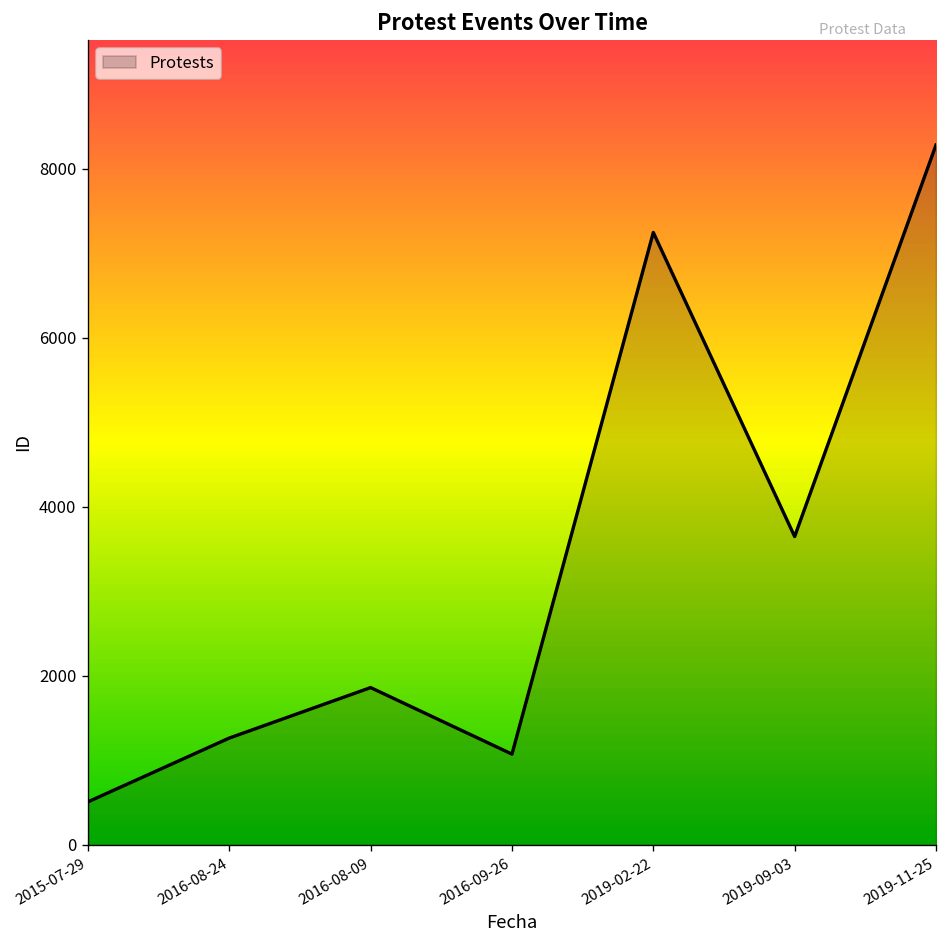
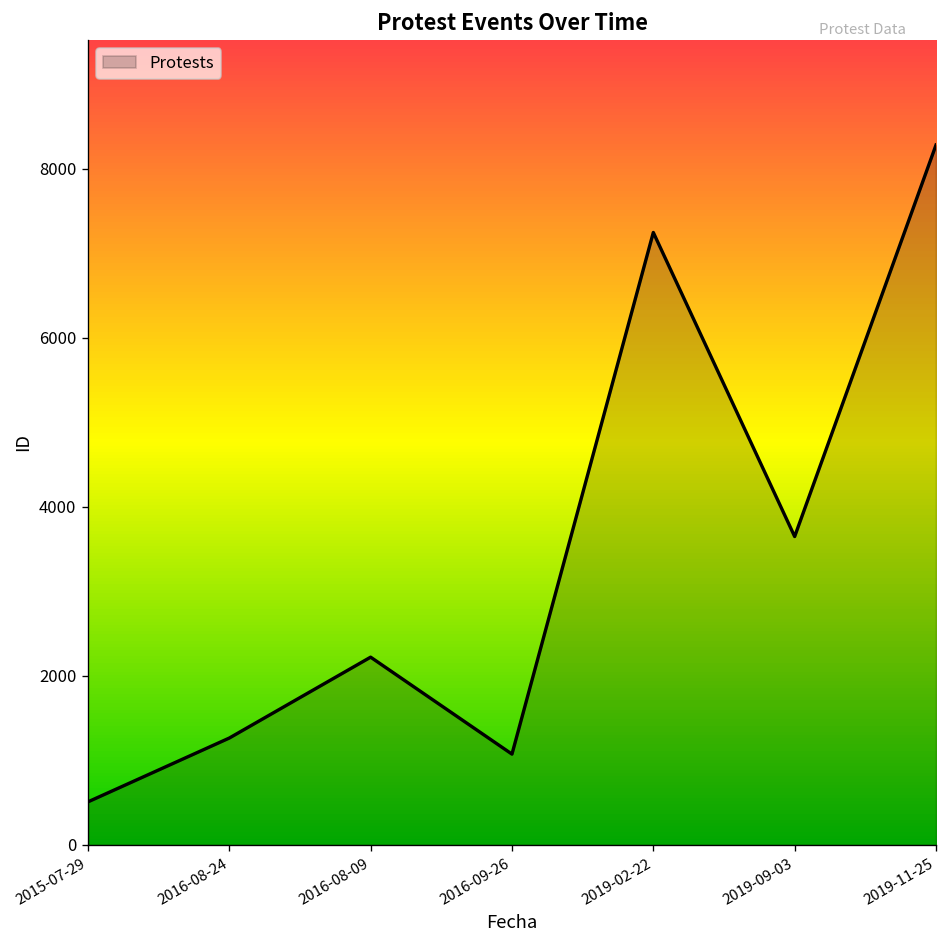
  {
    "2015-07-29": 500,
    "2016-08-24": 1300,
-   "2016-08-09": 1900,
+   "2016-08-09": 2200,
    "2016-09-26": 1100,
    "2019-02-22": 7200,
    "2019-09-03": 3600,
    "2019-11-25": 8300
  }
